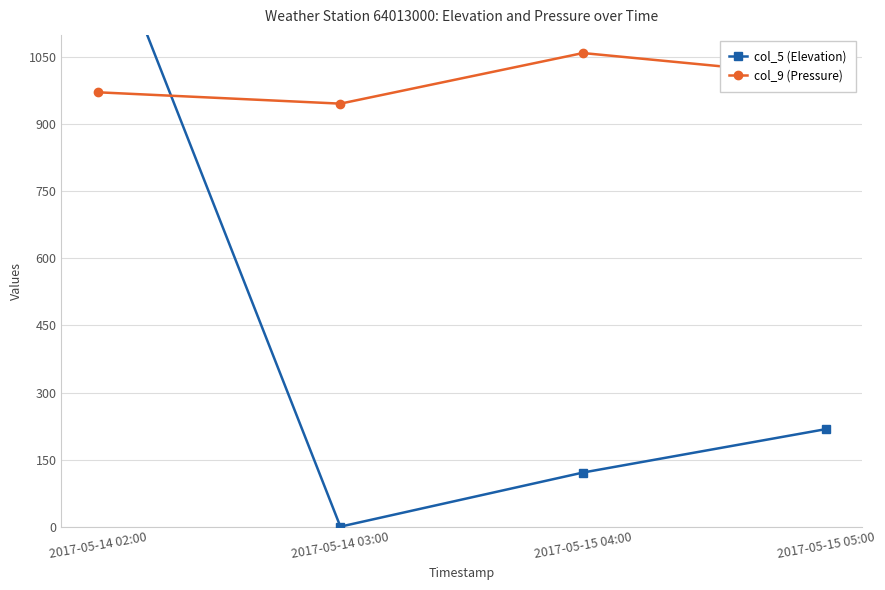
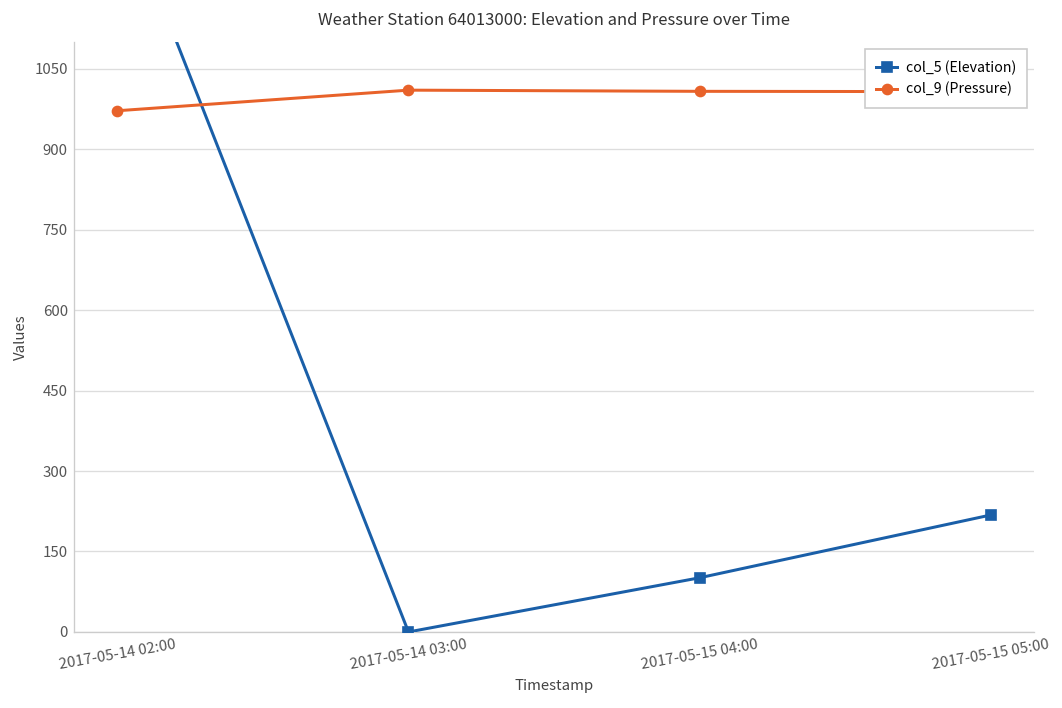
  {
    "col_5 (Elevation)": {
      "2017-05-14 03:00": 0,
-     "2017-05-15 04:00": 120,
+     "2017-05-15 04:00": 100,
      "2017-05-15 05:00": 220
    },
    "col_9 (Pressure)": {
      "2017-05-14 02:00": 970,
-     "2017-05-14 03:00": 950,
-     "2017-05-15 04:00": 1060
+     "2017-05-14 03:00": 1010,
+     "2017-05-15 04:00": 1010
    }
  }
